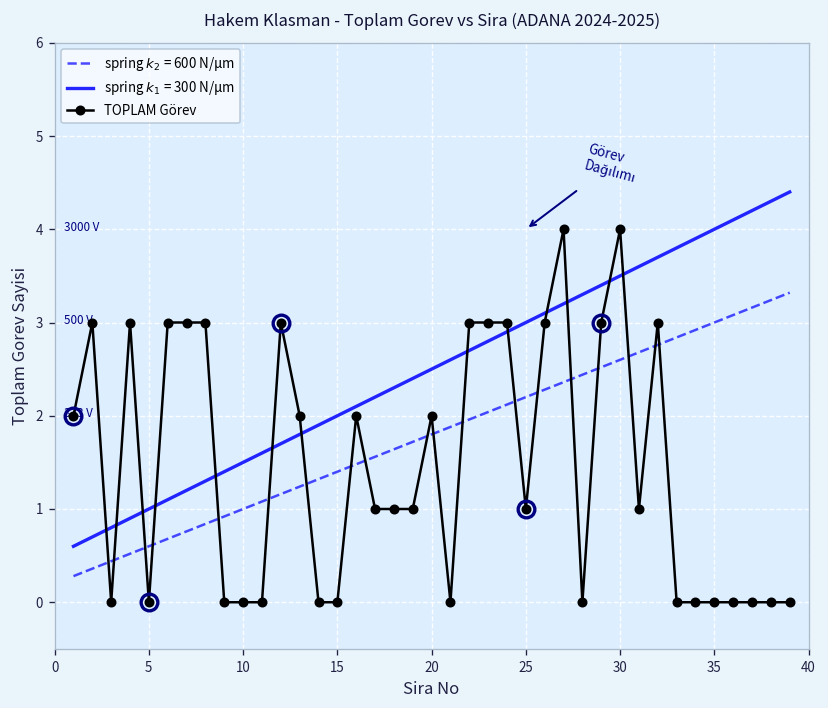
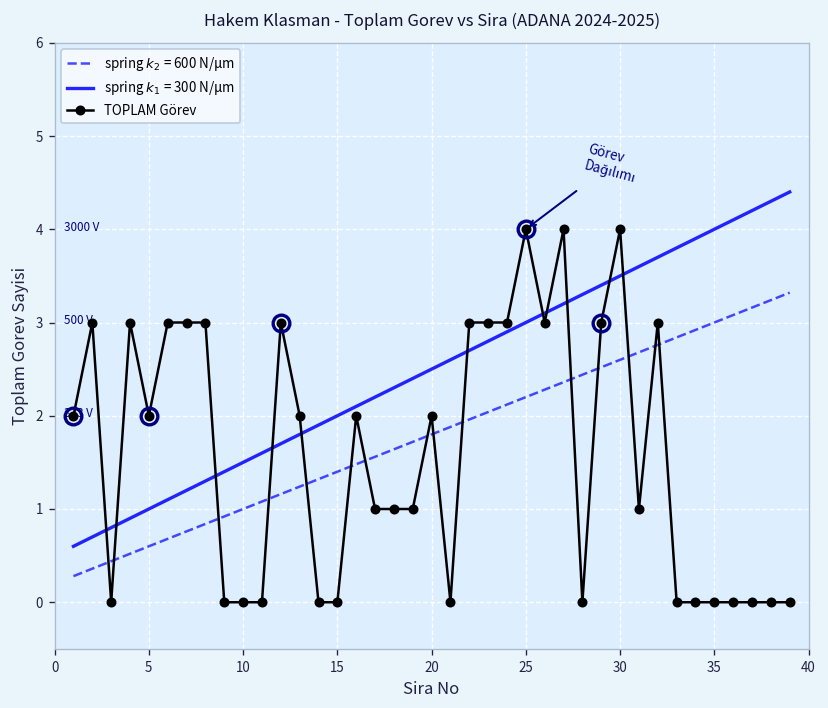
  {
    "TOPLAM Görev": {
-     "5": 0,
+     "5": 2,
      "10": 0,
      "15": 0,
      "20": 2,
-     "25": 1,
+     "25": 4,
      "30": 4,
      "35": 0
    }
  }
